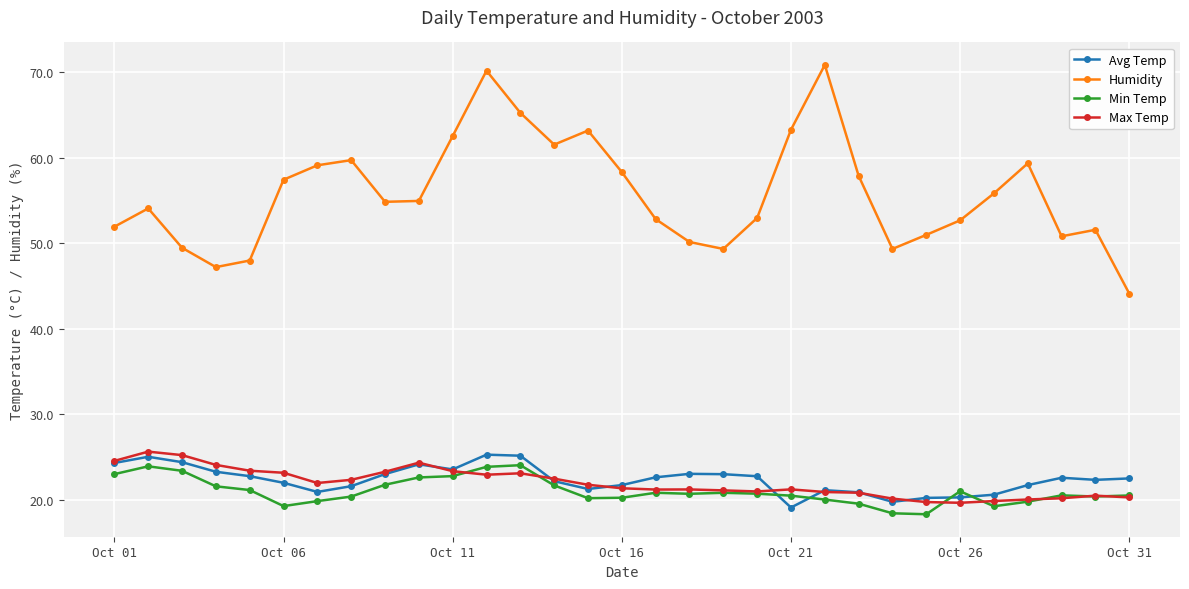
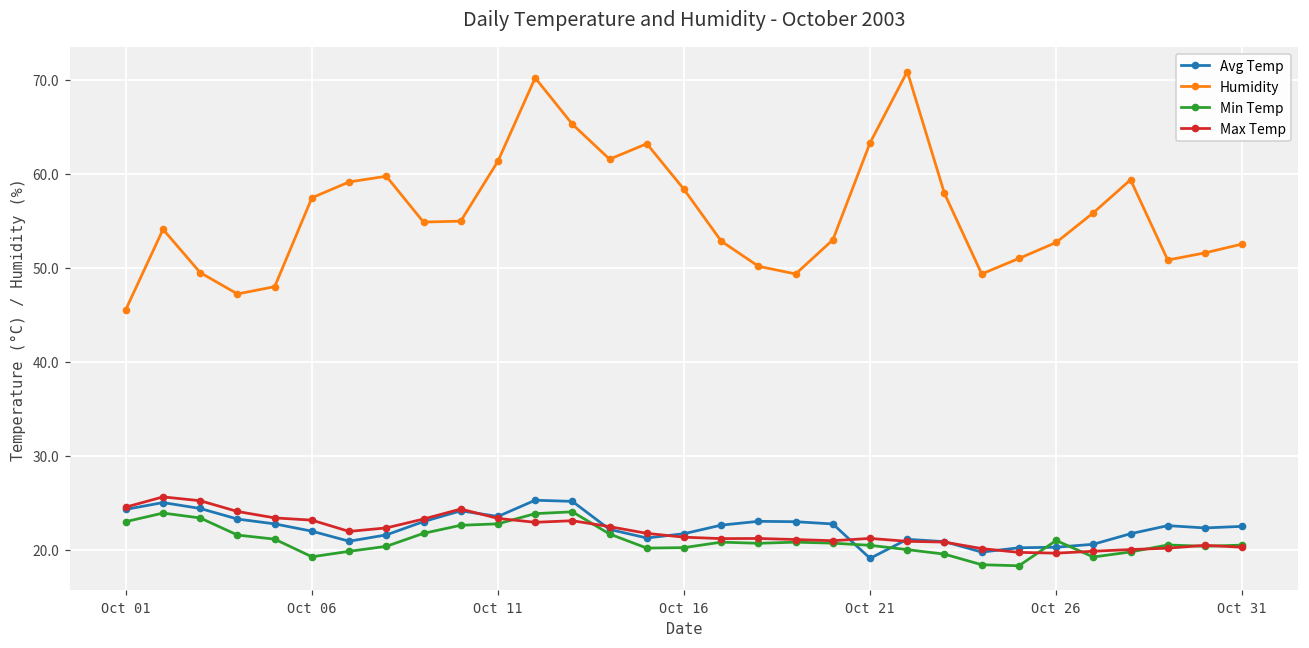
  {
    "Avg Temp": {
      "Oct 06": 22,
      "Oct 16": 22,
      "Oct 21": 19,
      "Oct 26": 20,
      "Oct 31": 23
    },
    "Humidity": {
-     "Oct 01": 52,
+     "Oct 01": 46,
      "Oct 06": 57,
-     "Oct 11": 63,
+     "Oct 11": 61,
      "Oct 16": 58,
      "Oct 21": 63,
      "Oct 26": 53,
-     "Oct 31": 44
+     "Oct 31": 53
    },
    "Min Temp": {
      "Oct 01": 23,
      "Oct 06": 19,
      "Oct 11": 23,
      "Oct 16": 20,
      "Oct 21": 20,
      "Oct 26": 21
    },
    "Max Temp": {
      "Oct 06": 23,
      "Oct 16": 21,
      "Oct 21": 21,
      "Oct 26": 20
    }
  }
